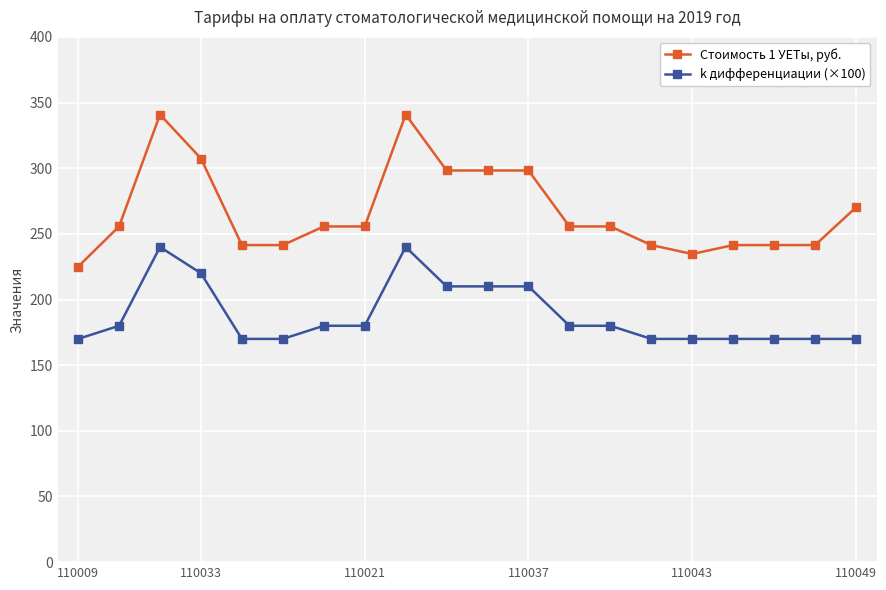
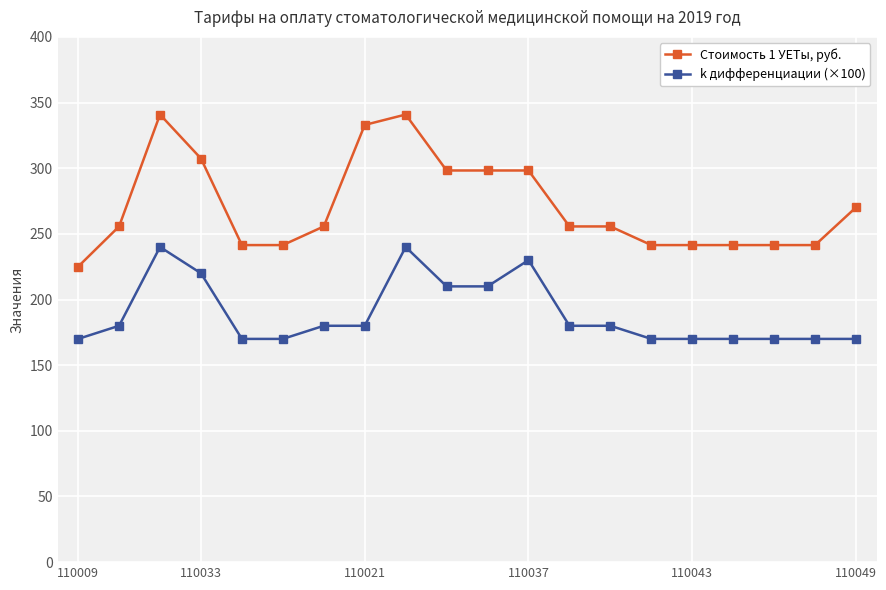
  {
    "Стоимость 1 УЕТы, руб.": {
      "110009": 225,
      "110033": 307,
-     "110021": 256,
+     "110021": 333,
      "110037": 298,
-     "110043": 235,
+     "110043": 241,
      "110049": 270
    },
    "k дифференциации (×100)": {
      "110009": 170,
      "110033": 220,
      "110021": 180,
-     "110037": 210,
+     "110037": 230,
      "110043": 170,
      "110049": 170
    }
  }
